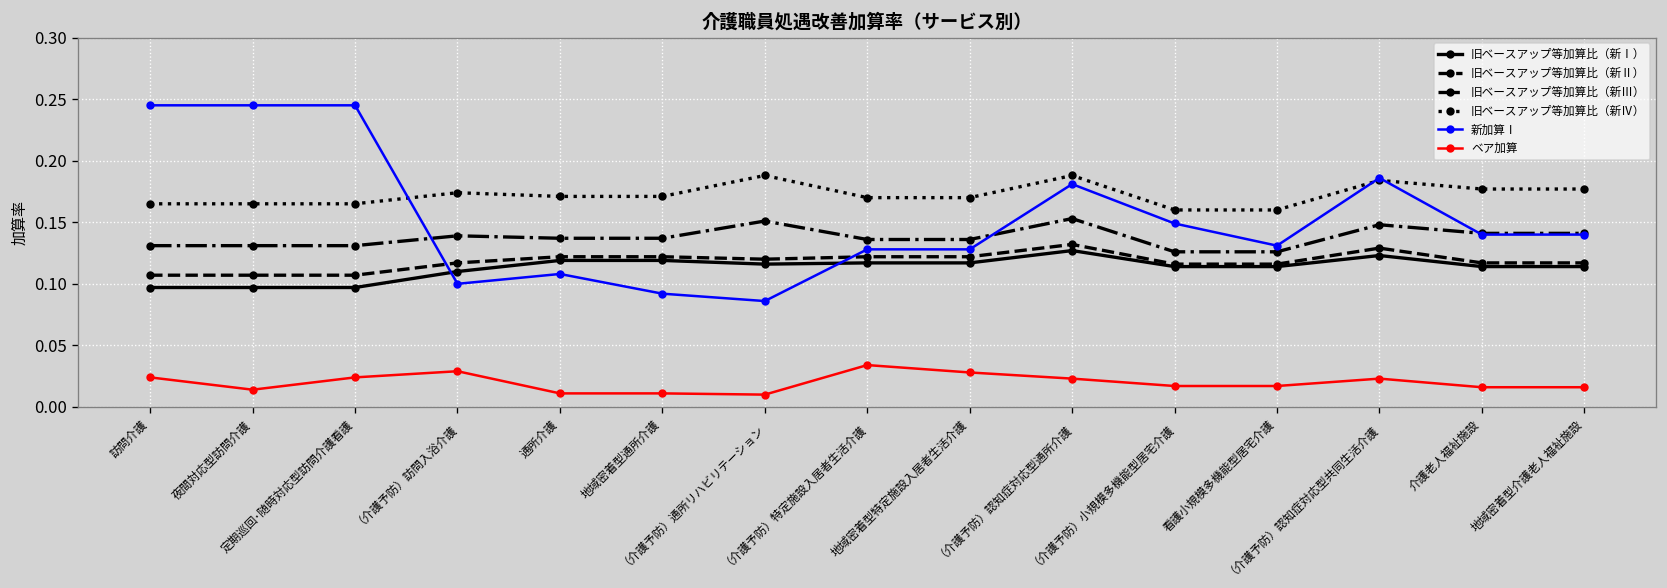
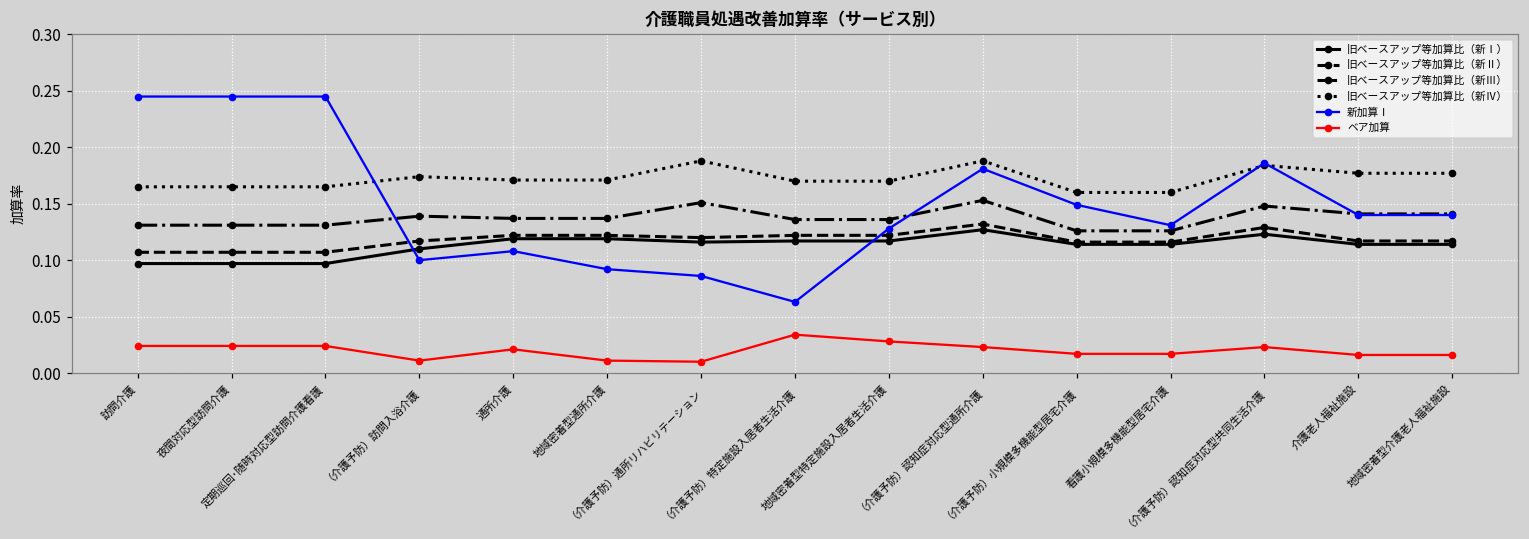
  {
    "新加算Ⅰ": {
      "訪問介護": 0.245,
      "夜間対応型訪問介護": 0.245,
      "定期巡回･随時対応型訪問介護看護": 0.245,
      "（介護予防）訪問入浴介護": 0.100,
      "通所介護": 0.108,
      "地域密着型通所介護": 0.092,
      "（介護予防）通所リハビリテーション": 0.086,
-     "（介護予防）特定施設入居者生活介護": 0.128,
+     "（介護予防）特定施設入居者生活介護": 0.063,
      "地域密着型特定施設入居者生活介護": 0.128,
      "（介護予防）認知症対応型通所介護": 0.181,
      "（介護予防）小規模多機能型居宅介護": 0.149,
      "看護小規模多機能型居宅介護": 0.131
    },
    "ベア加算": {
      "訪問介護": 0.024,
-     "夜間対応型訪問介護": 0.014,
+     "夜間対応型訪問介護": 0.024,
      "定期巡回･随時対応型訪問介護看護": 0.024,
-     "（介護予防）訪問入浴介護": 0.029,
-     "通所介護": 0.011,
+     "（介護予防）訪問入浴介護": 0.011,
+     "通所介護": 0.021,
      "地域密着型通所介護": 0.011,
      "（介護予防）通所リハビリテーション": 0.010,
      "（介護予防）特定施設入居者生活介護": 0.034,
      "地域密着型特定施設入居者生活介護": 0.028,
      "（介護予防）認知症対応型通所介護": 0.023,
      "（介護予防）小規模多機能型居宅介護": 0.017,
      "看護小規模多機能型居宅介護": 0.017,
      "（介護予防）認知症対応型共同生活介護": 0.023,
      "介護老人福祉施設": 0.016,
      "地域密着型介護老人福祉施設": 0.016
    }
  }
